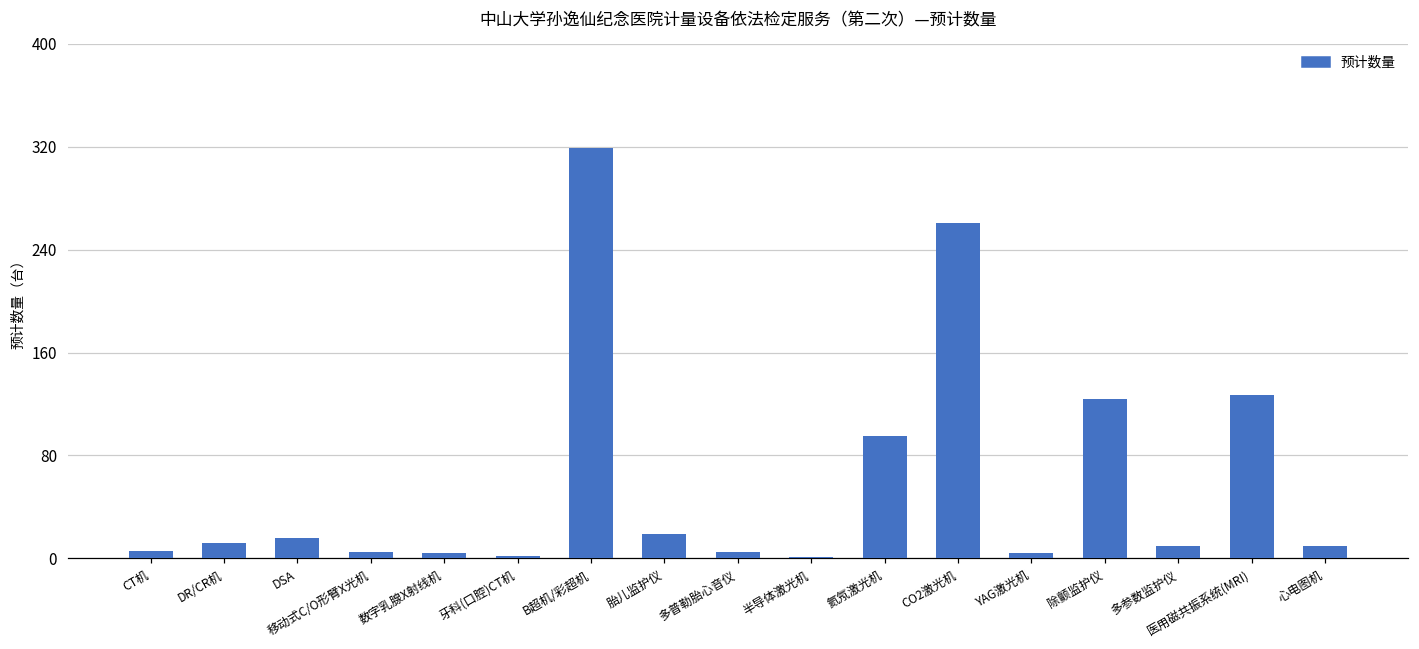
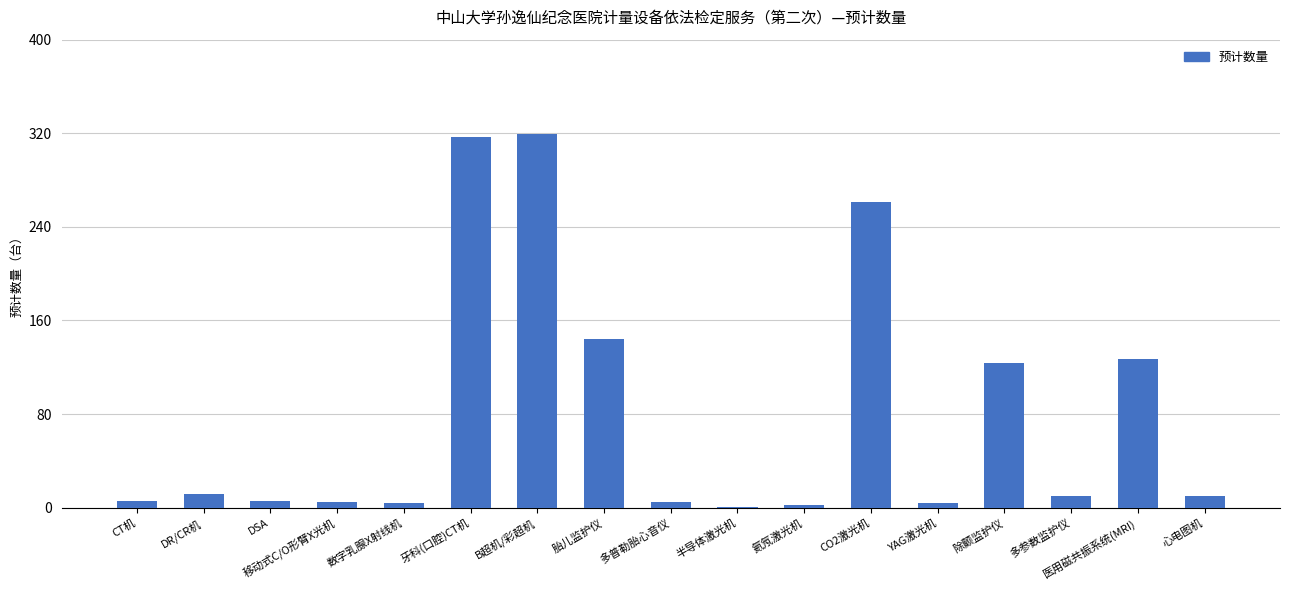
  {
    "CT机": 6,
    "DR/CR机": 12,
-   "DSA": 16,
+   "DSA": 6,
    "移动式C/O形臂X光机": 5,
    "数字乳腺X射线机": 4,
-   "牙科(口腔)CT机": 2,
+   "牙科(口腔)CT机": 317,
    "B超机/彩超机": 319,
-   "胎儿监护仪": 19,
+   "胎儿监护仪": 144,
    "多普勒胎心音仪": 5,
-   "氦氖激光机": 95,
+   "氦氖激光机": 2,
    "CO2激光机": 261,
    "YAG激光机": 4,
    "除颤监护仪": 124,
    "多参数监护仪": 10,
    "医用磁共振系统(MRI)": 127,
    "心电图机": 10
  }
